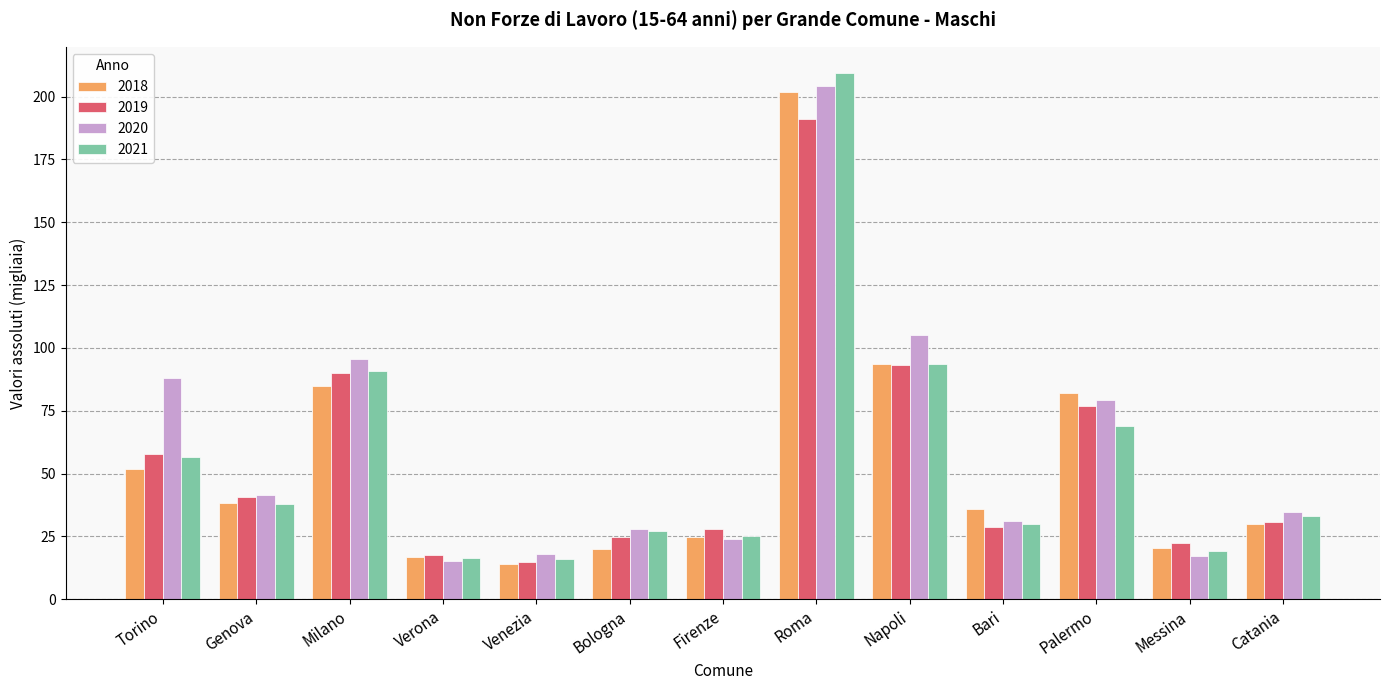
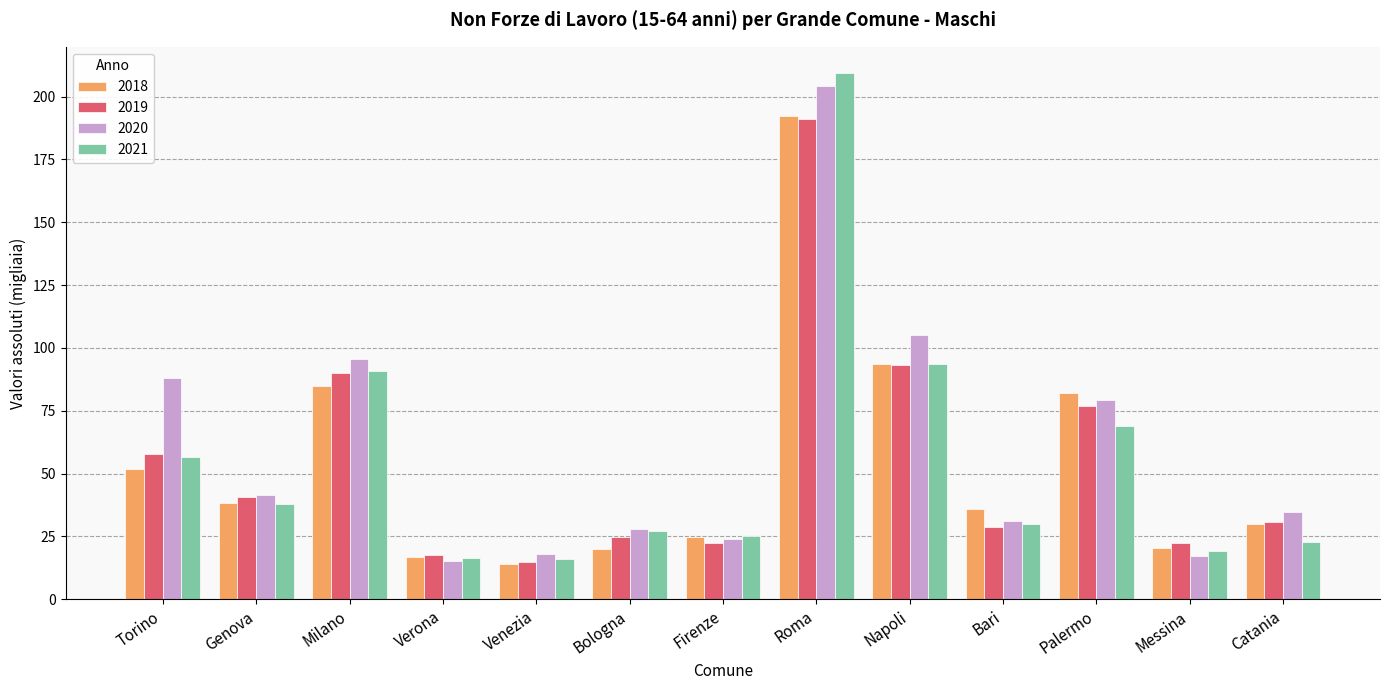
  {
    "2018": {
      "Torino": 52,
      "Genova": 38,
      "Milano": 85,
      "Verona": 17,
      "Venezia": 14,
      "Bologna": 20,
      "Firenze": 25,
-     "Roma": 202,
+     "Roma": 192,
      "Napoli": 94,
      "Bari": 36,
      "Palermo": 82,
      "Messina": 20,
      "Catania": 30
    },
    "2019": {
      "Torino": 58,
      "Genova": 41,
      "Milano": 90,
      "Verona": 18,
      "Venezia": 15,
      "Bologna": 25,
-     "Firenze": 28,
+     "Firenze": 22,
      "Roma": 191,
      "Napoli": 93,
      "Bari": 29,
      "Palermo": 77,
      "Messina": 22,
      "Catania": 31
    },
    "2020": {
      "Torino": 88,
      "Genova": 41,
      "Milano": 95,
      "Verona": 15,
      "Venezia": 18,
      "Bologna": 28,
      "Firenze": 24,
      "Roma": 204,
      "Napoli": 105,
      "Bari": 31,
      "Palermo": 79,
      "Messina": 17,
      "Catania": 35
    },
    "2021": {
      "Torino": 56,
      "Genova": 38,
      "Milano": 91,
      "Verona": 17,
      "Venezia": 16,
      "Bologna": 27,
      "Firenze": 25,
      "Roma": 209,
      "Napoli": 93,
      "Bari": 30,
      "Palermo": 69,
      "Messina": 19,
-     "Catania": 33
+     "Catania": 23
    }
  }
